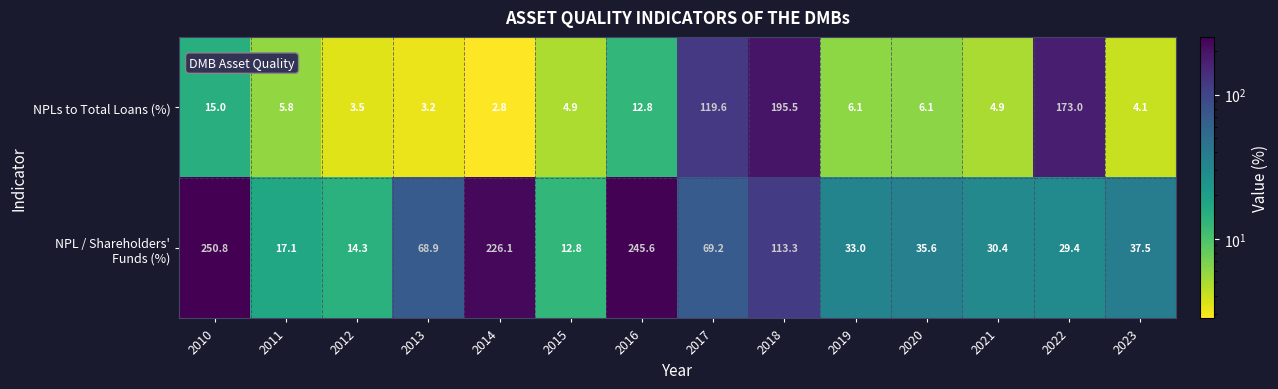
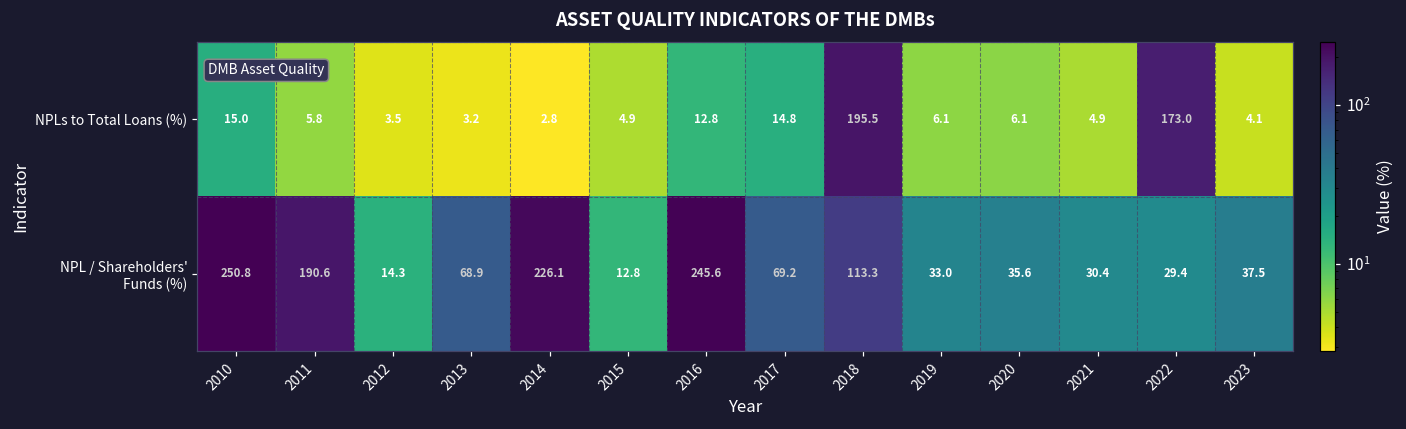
  {
    "NPLs to Total Loans (%)": {
      "2010": 15.0,
      "2011": 5.8,
      "2012": 3.5,
      "2013": 3.2,
      "2014": 2.8,
      "2015": 4.9,
      "2016": 12.8,
-     "2017": 119.6,
+     "2017": 14.8,
      "2018": 195.5,
      "2019": 6.1,
      "2020": 6.1,
      "2021": 4.9,
      "2022": 173.0,
      "2023": 4.1
    },
    "NPL / Shareholders' Funds (%)": {
      "2010": 250.8,
-     "2011": 17.1,
+     "2011": 190.6,
      "2012": 14.3,
      "2013": 68.9,
      "2014": 226.1,
      "2015": 12.8,
      "2016": 245.6,
      "2017": 69.2,
      "2018": 113.3,
      "2019": 33.0,
      "2020": 35.6,
      "2021": 30.4,
      "2022": 29.4,
      "2023": 37.5
    }
  }
